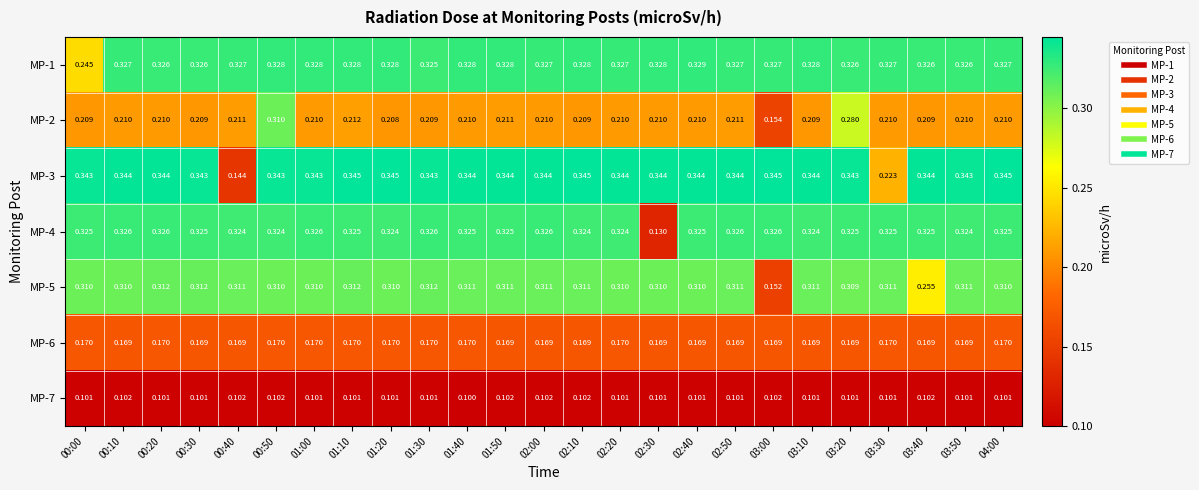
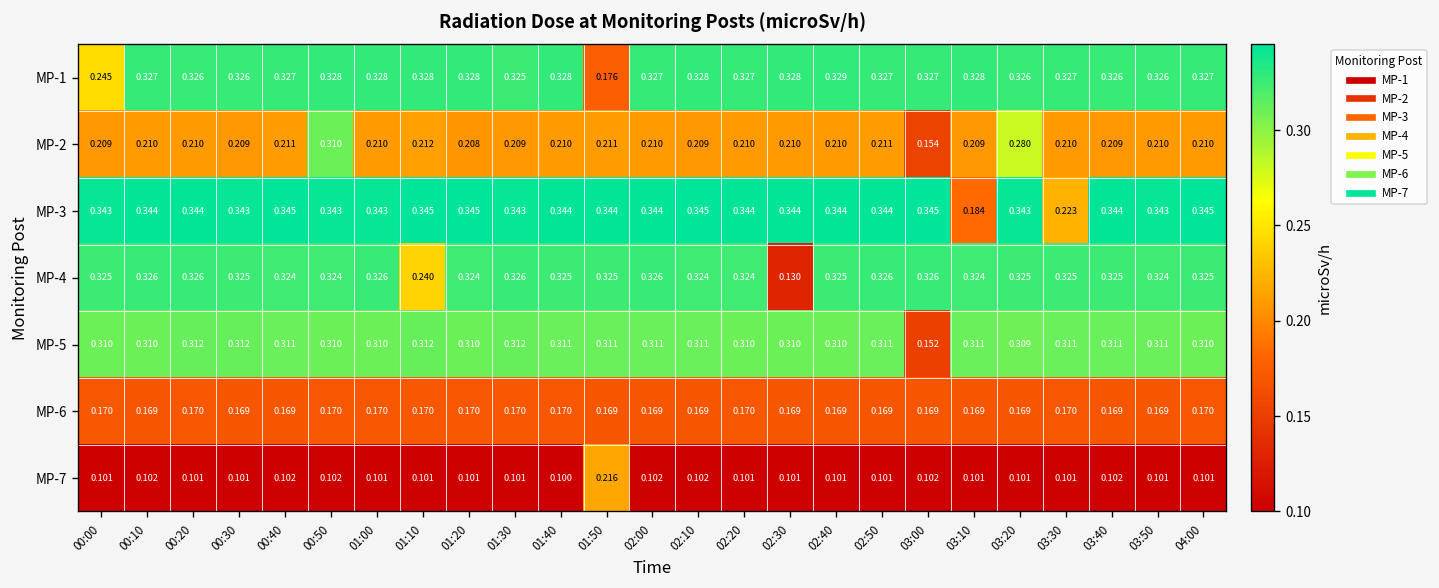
  {
    "MP-1": {
      "00:00": 0.245,
      "00:10": 0.327,
      "00:20": 0.326,
      "00:30": 0.326,
      "00:40": 0.327,
      "00:50": 0.328,
      "01:00": 0.328,
      "01:10": 0.328,
      "01:20": 0.328,
      "01:30": 0.325,
      "01:40": 0.328,
-     "01:50": 0.328,
+     "01:50": 0.176,
      "02:00": 0.327,
      "02:10": 0.328,
      "02:20": 0.327,
      "02:30": 0.328,
      "02:40": 0.329,
      "02:50": 0.327,
      "03:00": 0.327,
      "03:10": 0.328,
      "03:20": 0.326,
      "03:30": 0.327,
      "03:40": 0.326,
      "03:50": 0.326,
      "04:00": 0.327
    },
    "MP-2": {
      "00:00": 0.209,
      "00:10": 0.210,
      "00:20": 0.210,
      "00:30": 0.209,
      "00:40": 0.211,
      "00:50": 0.310,
      "01:00": 0.210,
      "01:10": 0.212,
      "01:20": 0.208,
      "01:30": 0.209,
      "01:40": 0.210,
      "01:50": 0.211,
      "02:00": 0.210,
      "02:10": 0.209,
      "02:20": 0.210,
      "02:30": 0.210,
      "02:40": 0.210,
      "02:50": 0.211,
      "03:00": 0.154,
      "03:10": 0.209,
      "03:20": 0.280,
      "03:30": 0.210,
      "03:40": 0.209,
      "03:50": 0.210,
      "04:00": 0.210
    },
    "MP-3": {
      "00:00": 0.343,
      "00:10": 0.344,
      "00:20": 0.344,
      "00:30": 0.343,
-     "00:40": 0.144,
+     "00:40": 0.345,
      "00:50": 0.343,
      "01:00": 0.343,
      "01:10": 0.345,
      "01:20": 0.345,
      "01:30": 0.343,
      "01:40": 0.344,
      "01:50": 0.344,
      "02:00": 0.344,
      "02:10": 0.345,
      "02:20": 0.344,
      "02:30": 0.344,
      "02:40": 0.344,
      "02:50": 0.344,
      "03:00": 0.345,
-     "03:10": 0.344,
+     "03:10": 0.184,
      "03:20": 0.343,
      "03:30": 0.223,
      "03:40": 0.344,
      "03:50": 0.343,
      "04:00": 0.345
    },
    "MP-4": {
      "00:00": 0.325,
      "00:10": 0.326,
      "00:20": 0.326,
      "00:30": 0.325,
      "00:40": 0.324,
      "00:50": 0.324,
      "01:00": 0.326,
-     "01:10": 0.325,
+     "01:10": 0.240,
      "01:20": 0.324,
      "01:30": 0.326,
      "01:40": 0.325,
      "01:50": 0.325,
      "02:00": 0.326,
      "02:10": 0.324,
      "02:20": 0.324,
      "02:30": 0.130,
      "02:40": 0.325,
      "02:50": 0.326,
      "03:00": 0.326,
      "03:10": 0.324,
      "03:20": 0.325,
      "03:30": 0.325,
      "03:40": 0.325,
      "03:50": 0.324,
      "04:00": 0.325
    },
    "MP-5": {
      "00:00": 0.310,
      "00:10": 0.310,
      "00:20": 0.312,
      "00:30": 0.312,
      "00:40": 0.311,
      "00:50": 0.310,
      "01:00": 0.310,
      "01:10": 0.312,
      "01:20": 0.310,
      "01:30": 0.312,
      "01:40": 0.311,
      "01:50": 0.311,
      "02:00": 0.311,
      "02:10": 0.311,
      "02:20": 0.310,
      "02:30": 0.310,
      "02:40": 0.310,
      "02:50": 0.311,
      "03:00": 0.152,
      "03:10": 0.311,
      "03:20": 0.309,
      "03:30": 0.311,
-     "03:40": 0.255,
+     "03:40": 0.311,
      "03:50": 0.311,
      "04:00": 0.310
    },
    "MP-6": {
      "00:00": 0.170,
      "00:10": 0.169,
      "00:20": 0.170,
      "00:30": 0.169,
      "00:40": 0.169,
      "00:50": 0.170,
      "01:00": 0.170,
      "01:10": 0.170,
      "01:20": 0.170,
      "01:30": 0.170,
      "01:40": 0.170,
      "01:50": 0.169,
      "02:00": 0.169,
      "02:10": 0.169,
      "02:20": 0.170,
      "02:30": 0.169,
      "02:40": 0.169,
      "02:50": 0.169,
      "03:00": 0.169,
      "03:10": 0.169,
      "03:20": 0.169,
      "03:30": 0.170,
      "03:40": 0.169,
      "03:50": 0.169,
      "04:00": 0.170
    },
    "MP-7": {
      "00:00": 0.101,
      "00:10": 0.102,
      "00:20": 0.101,
      "00:30": 0.101,
      "00:40": 0.102,
      "00:50": 0.102,
      "01:00": 0.101,
      "01:10": 0.101,
      "01:20": 0.101,
      "01:30": 0.101,
      "01:40": 0.100,
-     "01:50": 0.102,
+     "01:50": 0.216,
      "02:00": 0.102,
      "02:10": 0.102,
      "02:20": 0.101,
      "02:30": 0.101,
      "02:40": 0.101,
      "02:50": 0.101,
      "03:00": 0.102,
      "03:10": 0.101,
      "03:20": 0.101,
      "03:30": 0.101,
      "03:40": 0.102,
      "03:50": 0.101,
      "04:00": 0.101
    }
  }
